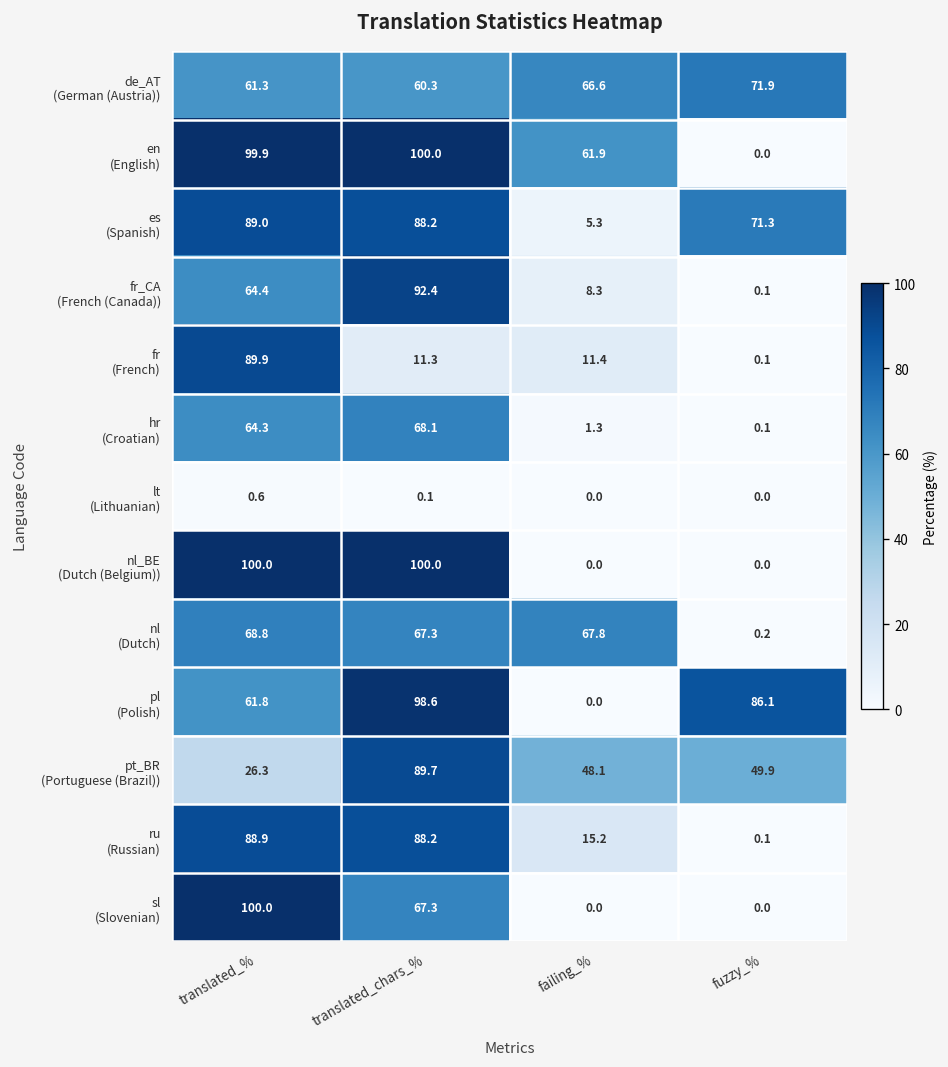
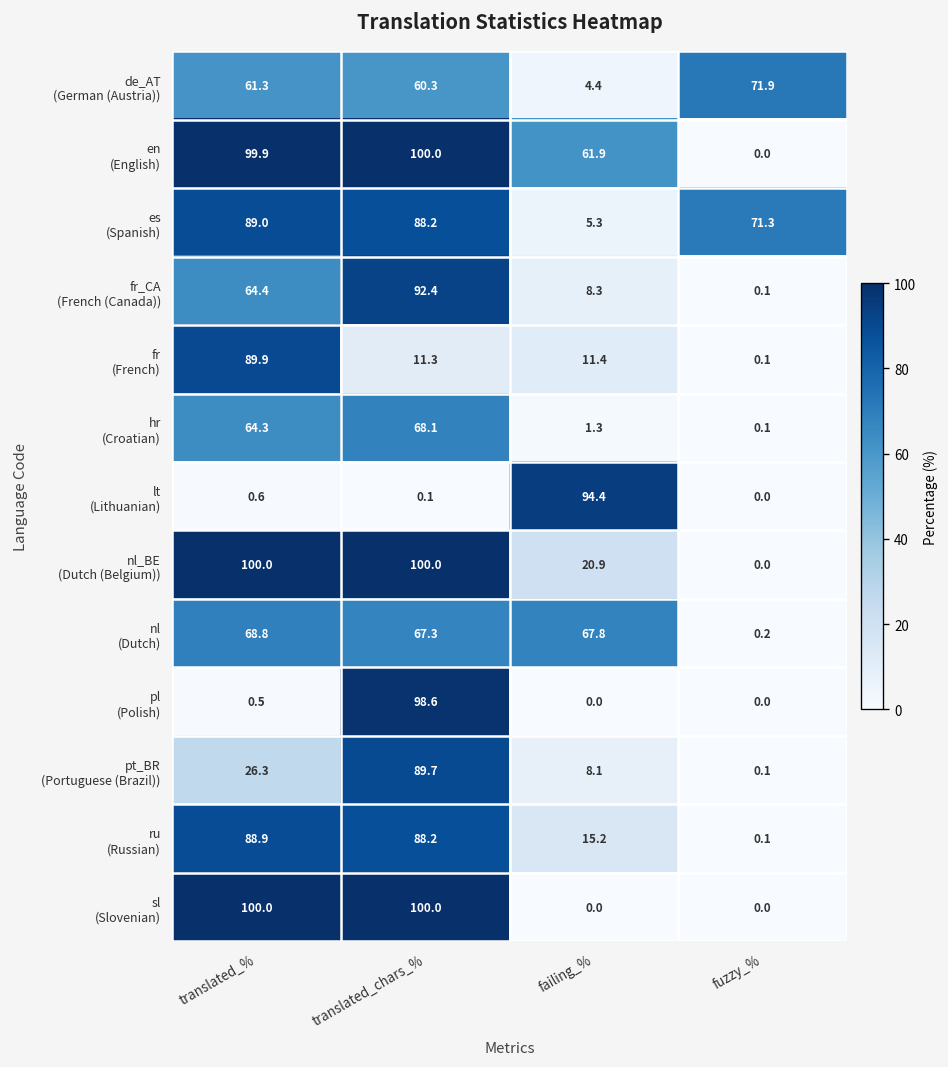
  {
    "de_AT (German (Austria))": {
      "translated_%": 61.3,
      "translated_chars_%": 60.3,
-     "failing_%": 66.6,
+     "failing_%": 4.4,
      "fuzzy_%": 71.9
    },
    "en (English)": {
      "translated_%": 99.9,
      "translated_chars_%": 100.0,
      "failing_%": 61.9,
      "fuzzy_%": 0.0
    },
    "es (Spanish)": {
      "translated_%": 89.0,
      "translated_chars_%": 88.2,
      "failing_%": 5.3,
      "fuzzy_%": 71.3
    },
    "fr_CA (French (Canada))": {
      "translated_%": 64.4,
      "translated_chars_%": 92.4,
      "failing_%": 8.3,
      "fuzzy_%": 0.1
    },
    "fr (French)": {
      "translated_%": 89.9,
      "translated_chars_%": 11.3,
      "failing_%": 11.4,
      "fuzzy_%": 0.1
    },
    "hr (Croatian)": {
      "translated_%": 64.3,
      "translated_chars_%": 68.1,
      "failing_%": 1.3,
      "fuzzy_%": 0.1
    },
    "lt (Lithuanian)": {
      "translated_%": 0.6,
      "translated_chars_%": 0.1,
-     "failing_%": 0.0,
+     "failing_%": 94.4,
      "fuzzy_%": 0.0
    },
    "nl_BE (Dutch (Belgium))": {
      "translated_%": 100.0,
      "translated_chars_%": 100.0,
-     "failing_%": 0.0,
+     "failing_%": 20.9,
      "fuzzy_%": 0.0
    },
    "nl (Dutch)": {
      "translated_%": 68.8,
      "translated_chars_%": 67.3,
      "failing_%": 67.8,
      "fuzzy_%": 0.2
    },
    "pl (Polish)": {
-     "translated_%": 61.8,
+     "translated_%": 0.5,
      "translated_chars_%": 98.6,
      "failing_%": 0.0,
-     "fuzzy_%": 86.1
+     "fuzzy_%": 0.0
    },
    "pt_BR (Portuguese (Brazil))": {
      "translated_%": 26.3,
      "translated_chars_%": 89.7,
-     "failing_%": 48.1,
-     "fuzzy_%": 49.9
+     "failing_%": 8.1,
+     "fuzzy_%": 0.1
    },
    "ru (Russian)": {
      "translated_%": 88.9,
      "translated_chars_%": 88.2,
      "failing_%": 15.2,
      "fuzzy_%": 0.1
    },
    "sl (Slovenian)": {
      "translated_%": 100.0,
-     "translated_chars_%": 67.3,
+     "translated_chars_%": 100.0,
      "failing_%": 0.0,
      "fuzzy_%": 0.0
    }
  }
